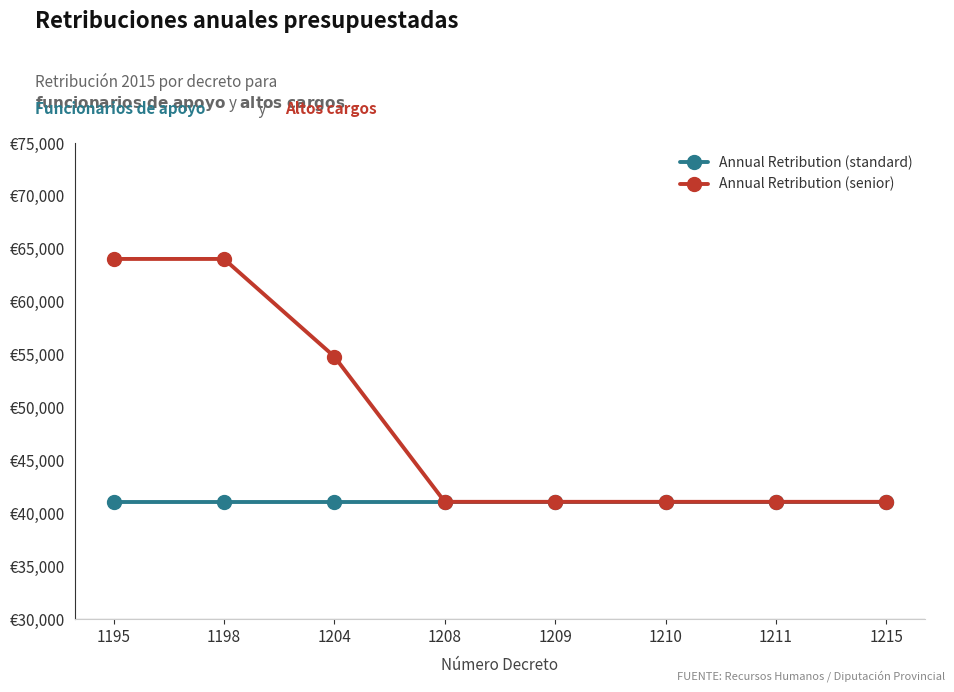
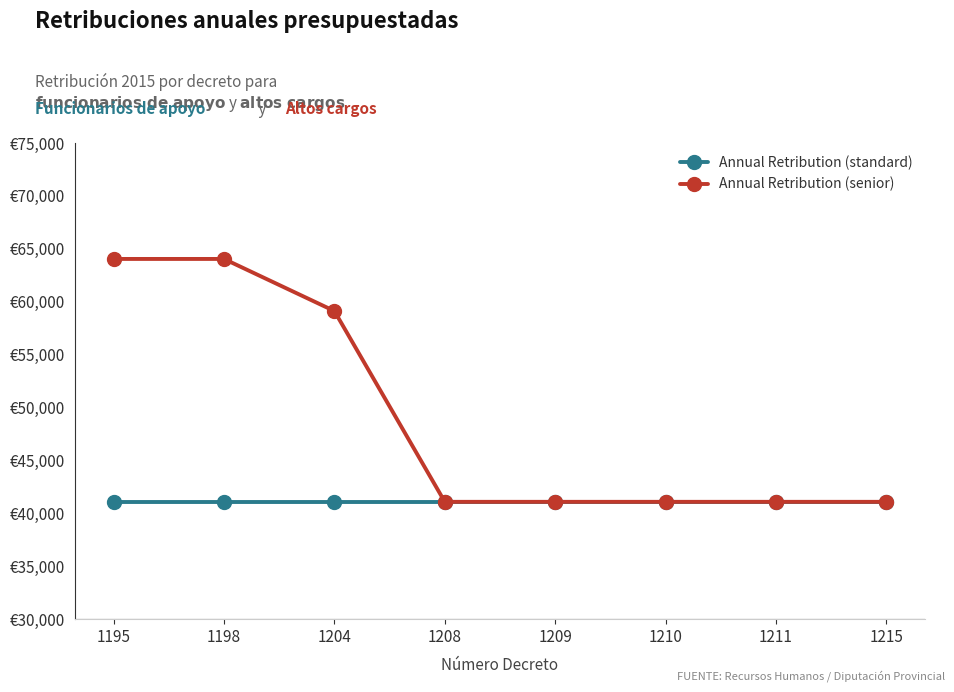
  {
    "Annual Retribution (standard)": {
      "1195": "€41,100",
      "1198": "€41,100",
      "1204": "€41,100"
    },
    "Annual Retribution (senior)": {
      "1195": "€64,000",
      "1198": "€64,000",
-     "1204": "€54,800"
+     "1204": "€59,100"
    }
  }
